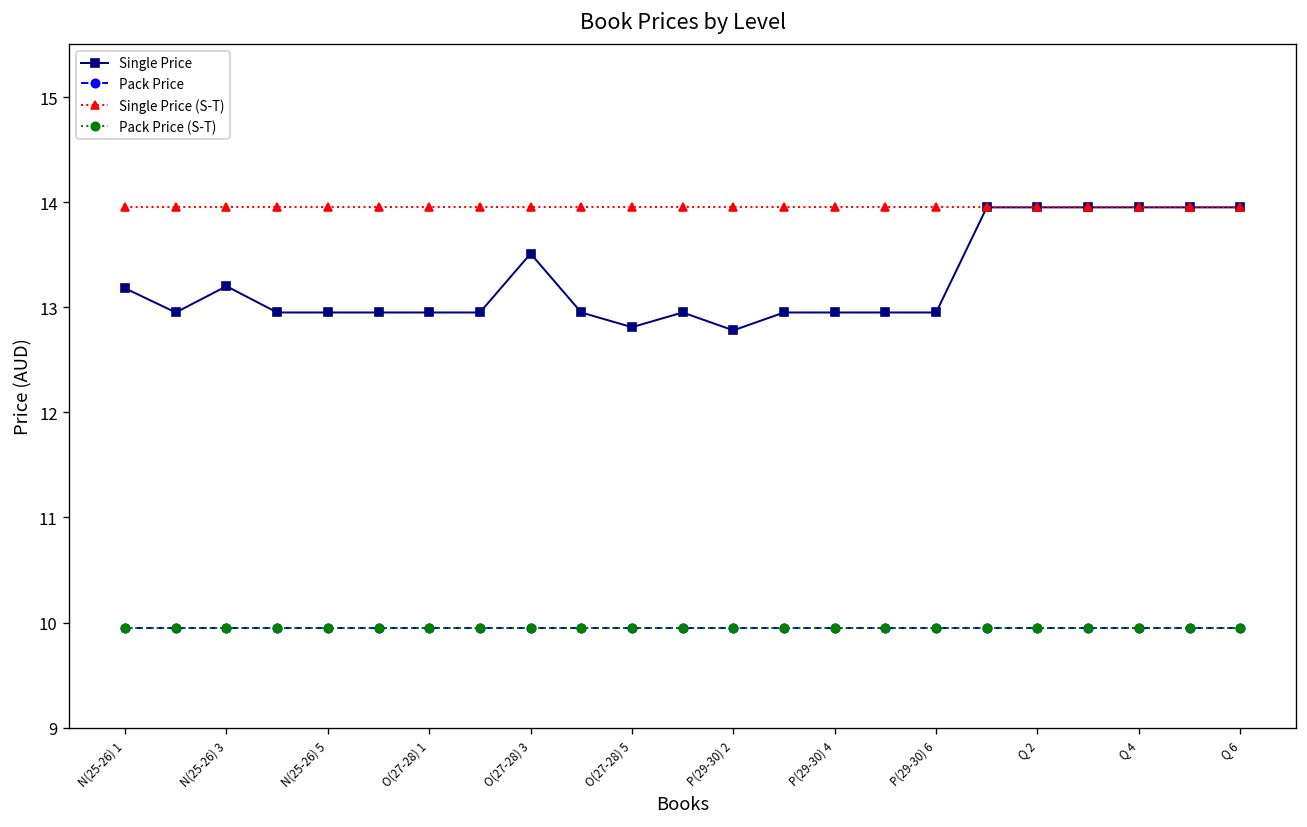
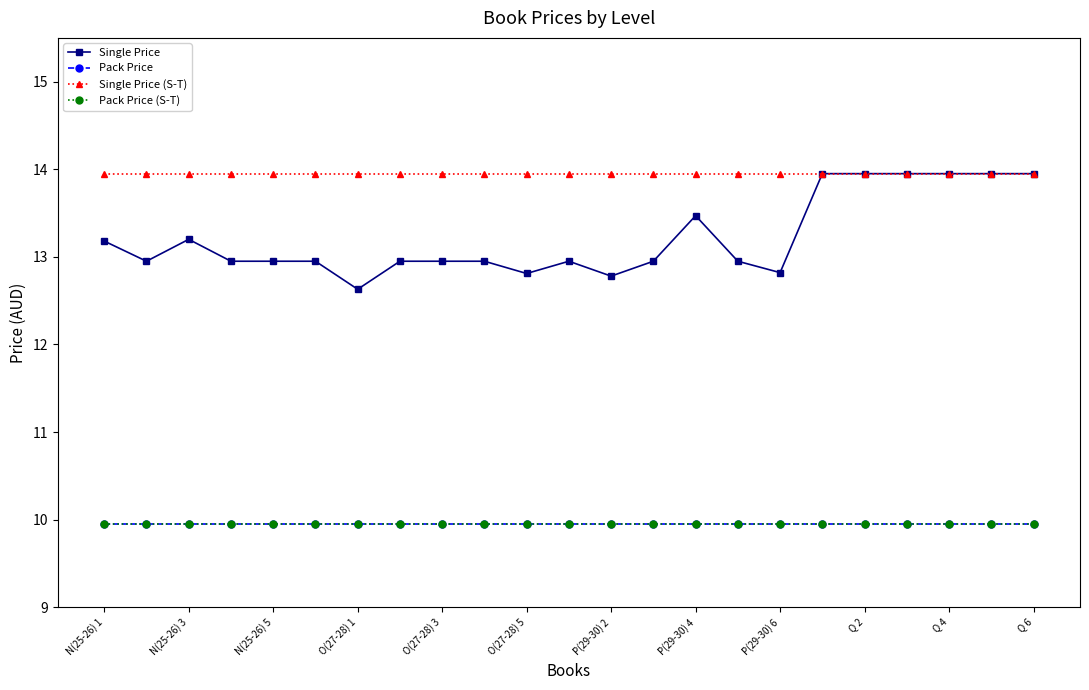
  {
    "Single Price": {
      "N(25-26) 1": 13.2,
      "N(25-26) 3": 13.2,
      "N(25-26) 5": 13.0,
-     "O(27-28) 1": 13.0,
-     "O(27-28) 3": 13.5,
+     "O(27-28) 1": 12.6,
+     "O(27-28) 3": 13.0,
      "O(27-28) 5": 12.8,
      "P(29-30) 2": 12.8,
-     "P(29-30) 4": 13.0,
-     "P(29-30) 6": 13.0
+     "P(29-30) 4": 13.5,
+     "P(29-30) 6": 12.8
    },
    "Pack Price (S-T)": {
      "N(25-26) 1": 10.0,
      "N(25-26) 3": 10.0,
      "N(25-26) 5": 10.0,
      "O(27-28) 1": 10.0,
      "O(27-28) 3": 10.0,
      "O(27-28) 5": 10.0,
      "P(29-30) 2": 10.0,
      "P(29-30) 4": 10.0,
      "P(29-30) 6": 10.0,
      "Q 2": 10.0,
      "Q 4": 10.0,
      "Q 6": 10.0
    },
    "Single Price (S-T)": {
      "N(25-26) 1": 14.0,
      "N(25-26) 3": 14.0,
      "N(25-26) 5": 14.0,
      "O(27-28) 1": 14.0,
      "O(27-28) 3": 14.0,
      "O(27-28) 5": 14.0,
      "P(29-30) 2": 14.0,
      "P(29-30) 4": 14.0,
      "P(29-30) 6": 14.0
    }
  }
